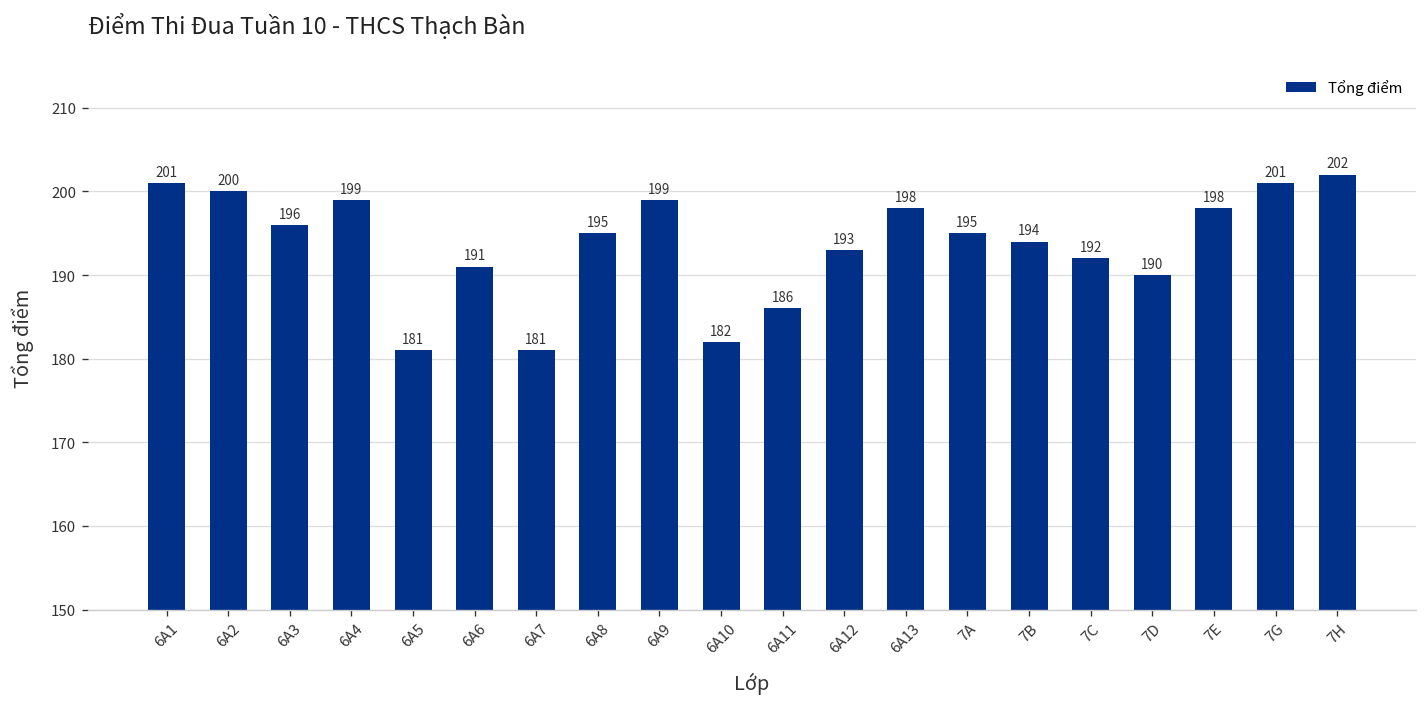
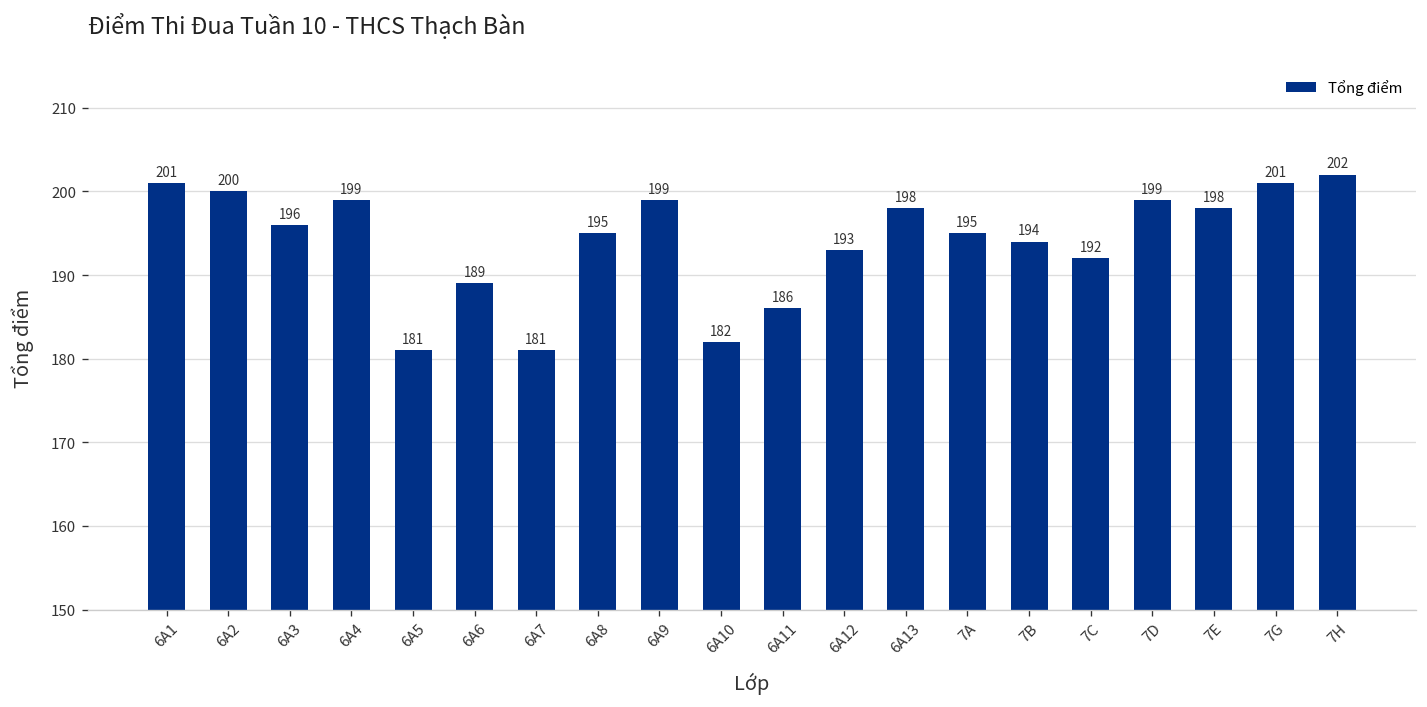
  {
    "6A1": 201,
    "6A2": 200,
    "6A3": 196,
    "6A4": 199,
    "6A5": 181,
-   "6A6": 191,
+   "6A6": 189,
    "6A7": 181,
    "6A8": 195,
    "6A9": 199,
    "6A10": 182,
    "6A11": 186,
    "6A12": 193,
    "6A13": 198,
    "7A": 195,
    "7B": 194,
    "7C": 192,
-   "7D": 190,
+   "7D": 199,
    "7E": 198,
    "7G": 201,
    "7H": 202
  }
